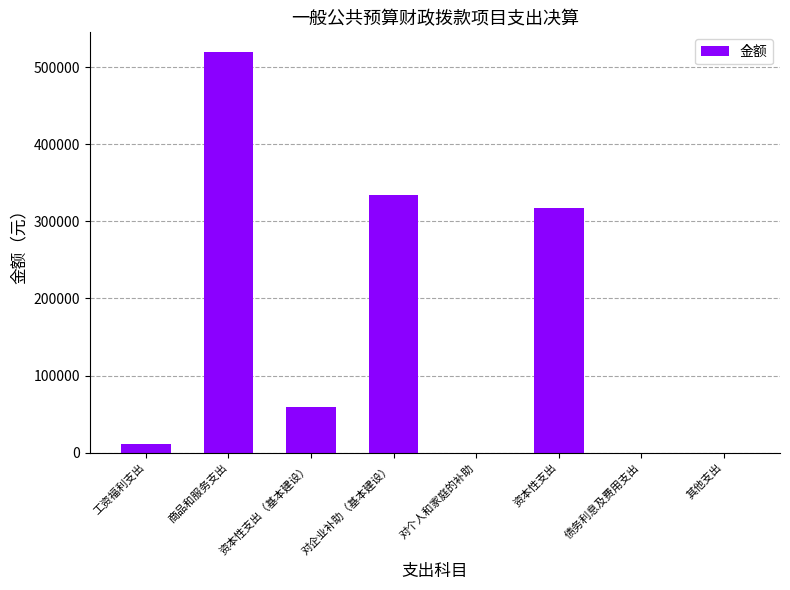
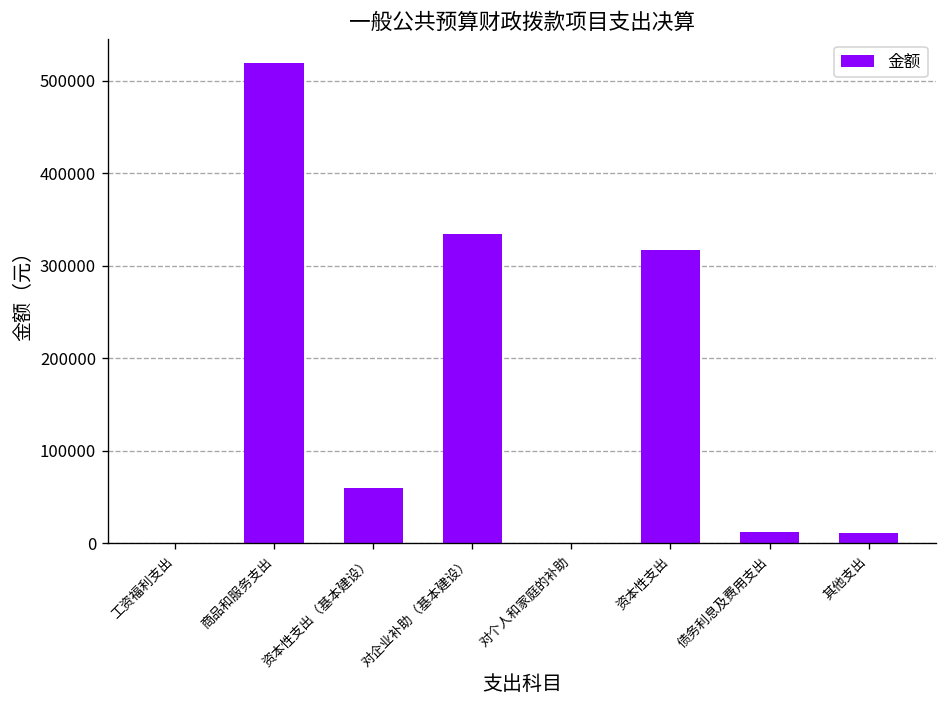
  {
-   "工资福利支出": 10000,
+   "工资福利支出": 0,
    "商品和服务支出": 520000,
    "资本性支出（基本建设）": 60000,
    "对企业补助（基本建设）": 330000,
    "对个人和家庭的补助": 0,
    "资本性支出": 320000,
-   "债务利息及费用支出": 0,
-   "其他支出": 0
+   "债务利息及费用支出": 10000,
+   "其他支出": 10000
  }
